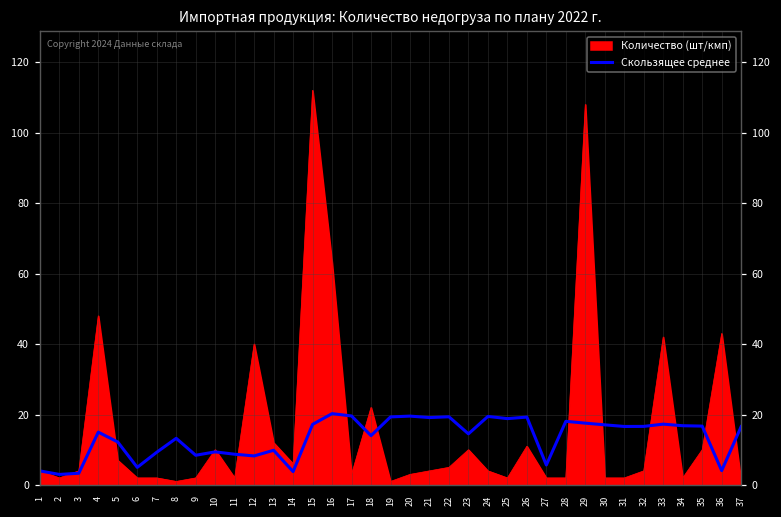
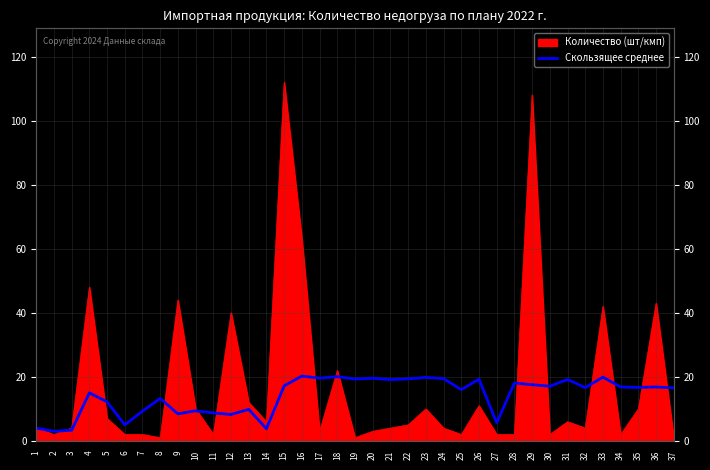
  {
    "Количество (шт/кмп)": {
      "1": 4,
      "2": 2,
      "3": 4,
      "4": 48,
      "5": 7,
      "6": 2,
      "7": 2,
      "8": 1,
-     "9": 2,
+     "9": 44,
      "10": 10,
      "11": 2,
      "12": 40,
      "13": 12,
      "14": 6,
      "15": 112,
      "16": 63,
      "17": 3,
      "18": 22,
      "19": 1,
      "20": 3,
      "21": 4,
      "22": 5,
      "23": 10,
      "24": 4,
      "25": 2,
      "26": 11,
      "27": 2,
      "28": 2,
      "29": 108,
      "30": 2,
-     "31": 2,
+     "31": 6,
      "32": 4,
      "33": 42,
      "34": 2,
      "35": 10,
      "36": 43,
      "37": 1
    },
    "Скользящее среднее": {
      "1": 4,
      "2": 3,
      "3": 3,
      "4": 15,
      "5": 12,
      "6": 5,
      "7": 9,
      "8": 13,
      "9": 8,
      "10": 9,
      "11": 9,
      "12": 8,
      "13": 10,
      "14": 4,
      "15": 17,
      "16": 20,
      "17": 20,
-     "18": 14,
+     "18": 20,
      "19": 19,
      "20": 20,
      "21": 19,
      "22": 19,
-     "23": 15,
+     "23": 20,
      "24": 19,
-     "25": 19,
+     "25": 16,
      "26": 19,
      "27": 6,
      "28": 18,
      "29": 18,
      "30": 17,
-     "31": 17,
+     "31": 19,
      "32": 17,
-     "33": 17,
+     "33": 20,
      "34": 17,
      "35": 17,
-     "36": 4,
+     "36": 17,
      "37": 17
    }
  }
